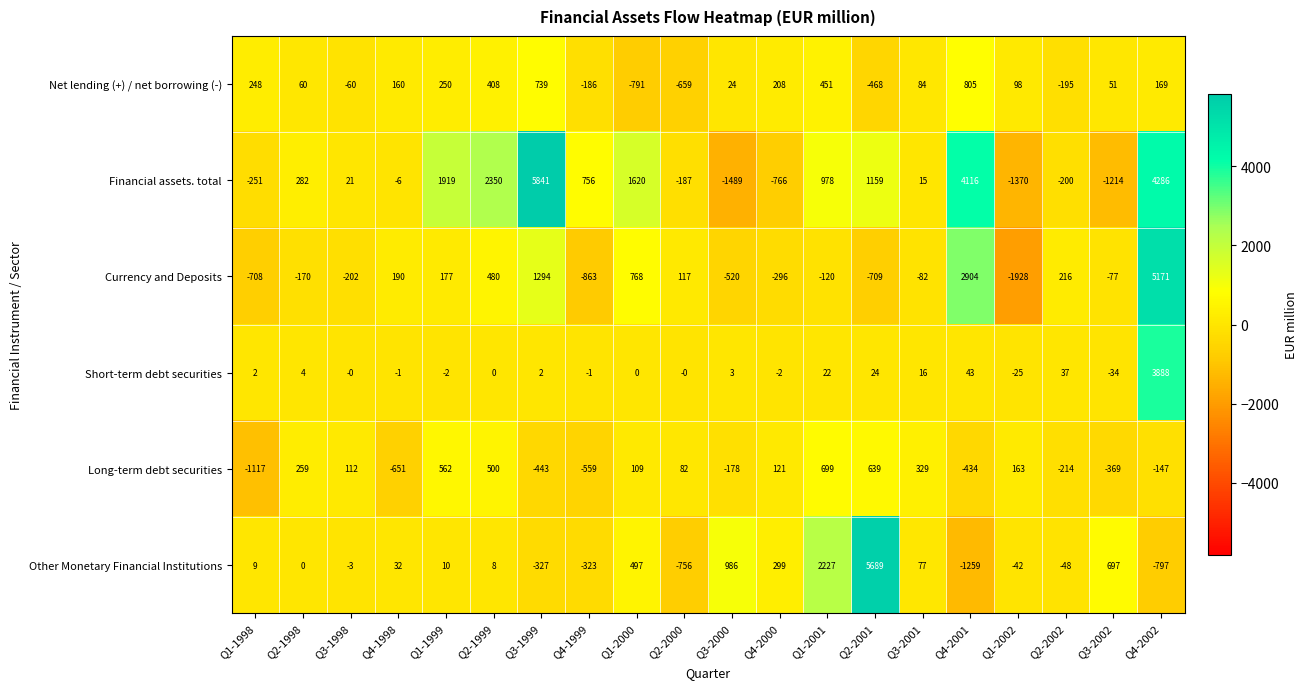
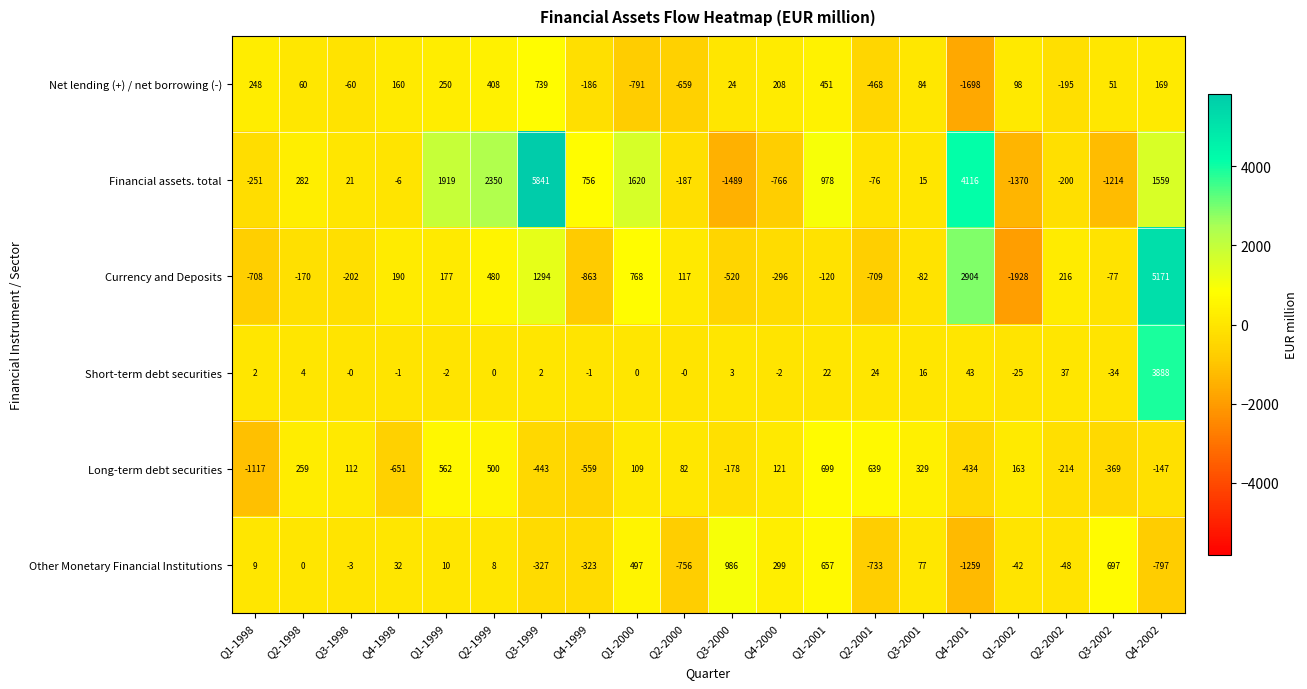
  {
    "Net lending (+) / net borrowing (-)": {
      "Q1-1998": 248,
      "Q2-1998": 60,
      "Q3-1998": -60,
      "Q4-1998": 160,
      "Q1-1999": 250,
      "Q2-1999": 408,
      "Q3-1999": 739,
      "Q4-1999": -186,
      "Q1-2000": -791,
      "Q2-2000": -659,
      "Q3-2000": 24,
      "Q4-2000": 208,
      "Q1-2001": 451,
      "Q2-2001": -468,
      "Q3-2001": 84,
-     "Q4-2001": 805,
+     "Q4-2001": -1698,
      "Q1-2002": 98,
      "Q2-2002": -195,
      "Q3-2002": 51,
      "Q4-2002": 169
    },
    "Financial assets. total": {
      "Q1-1998": -251,
      "Q2-1998": 282,
      "Q3-1998": 21,
      "Q4-1998": -6,
      "Q1-1999": 1919,
      "Q2-1999": 2350,
      "Q3-1999": 5841,
      "Q4-1999": 756,
      "Q1-2000": 1620,
      "Q2-2000": -187,
      "Q3-2000": -1489,
      "Q4-2000": -766,
      "Q1-2001": 978,
-     "Q2-2001": 1159,
+     "Q2-2001": -76,
      "Q3-2001": 15,
      "Q4-2001": 4116,
      "Q1-2002": -1370,
      "Q2-2002": -200,
      "Q3-2002": -1214,
-     "Q4-2002": 4286
+     "Q4-2002": 1559
    },
    "Currency and Deposits": {
      "Q1-1998": -708,
      "Q2-1998": -170,
      "Q3-1998": -202,
      "Q4-1998": 190,
      "Q1-1999": 177,
      "Q2-1999": 480,
      "Q3-1999": 1294,
      "Q4-1999": -863,
      "Q1-2000": 768,
      "Q2-2000": 117,
      "Q3-2000": -520,
      "Q4-2000": -296,
      "Q1-2001": -120,
      "Q2-2001": -709,
      "Q3-2001": -82,
      "Q4-2001": 2904,
      "Q1-2002": -1928,
      "Q2-2002": 216,
      "Q3-2002": -77,
      "Q4-2002": 5171
    },
    "Short-term debt securities": {
      "Q1-1998": 2,
      "Q2-1998": 4,
      "Q3-1998": -0,
      "Q4-1998": -1,
      "Q1-1999": -2,
      "Q2-1999": 0,
      "Q3-1999": 2,
      "Q4-1999": -1,
      "Q1-2000": 0,
      "Q2-2000": -0,
      "Q3-2000": 3,
      "Q4-2000": -2,
      "Q1-2001": 22,
      "Q2-2001": 24,
      "Q3-2001": 16,
      "Q4-2001": 43,
      "Q1-2002": -25,
      "Q2-2002": 37,
      "Q3-2002": -34,
      "Q4-2002": 3888
    },
    "Long-term debt securities": {
      "Q1-1998": -1117,
      "Q2-1998": 259,
      "Q3-1998": 112,
      "Q4-1998": -651,
      "Q1-1999": 562,
      "Q2-1999": 500,
      "Q3-1999": -443,
      "Q4-1999": -559,
      "Q1-2000": 109,
      "Q2-2000": 82,
      "Q3-2000": -178,
      "Q4-2000": 121,
      "Q1-2001": 699,
      "Q2-2001": 639,
      "Q3-2001": 329,
      "Q4-2001": -434,
      "Q1-2002": 163,
      "Q2-2002": -214,
      "Q3-2002": -369,
      "Q4-2002": -147
    },
    "Other Monetary Financial Institutions": {
      "Q1-1998": 9,
      "Q2-1998": 0,
      "Q3-1998": -3,
      "Q4-1998": 32,
      "Q1-1999": 10,
      "Q2-1999": 8,
      "Q3-1999": -327,
      "Q4-1999": -323,
      "Q1-2000": 497,
      "Q2-2000": -756,
      "Q3-2000": 986,
      "Q4-2000": 299,
-     "Q1-2001": 2227,
-     "Q2-2001": 5689,
+     "Q1-2001": 657,
+     "Q2-2001": -733,
      "Q3-2001": 77,
      "Q4-2001": -1259,
      "Q1-2002": -42,
      "Q2-2002": -48,
      "Q3-2002": 697,
      "Q4-2002": -797
    }
  }
